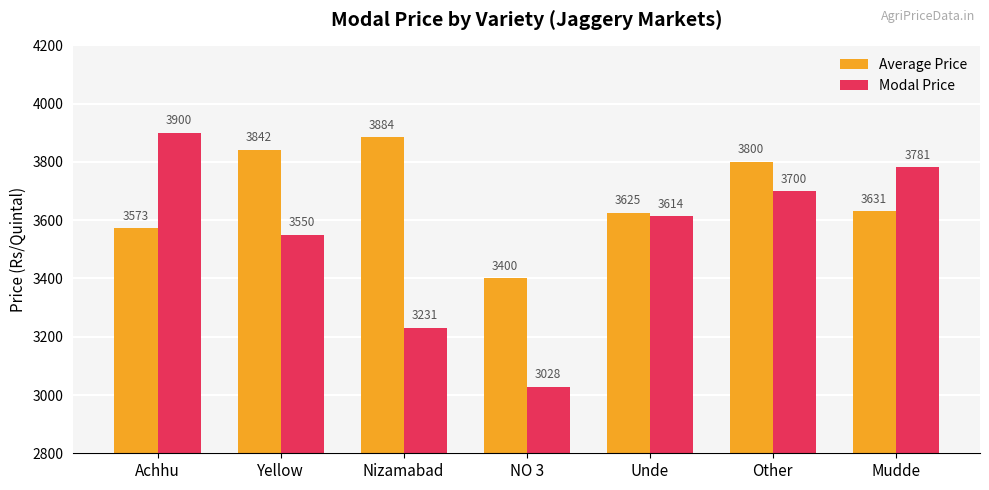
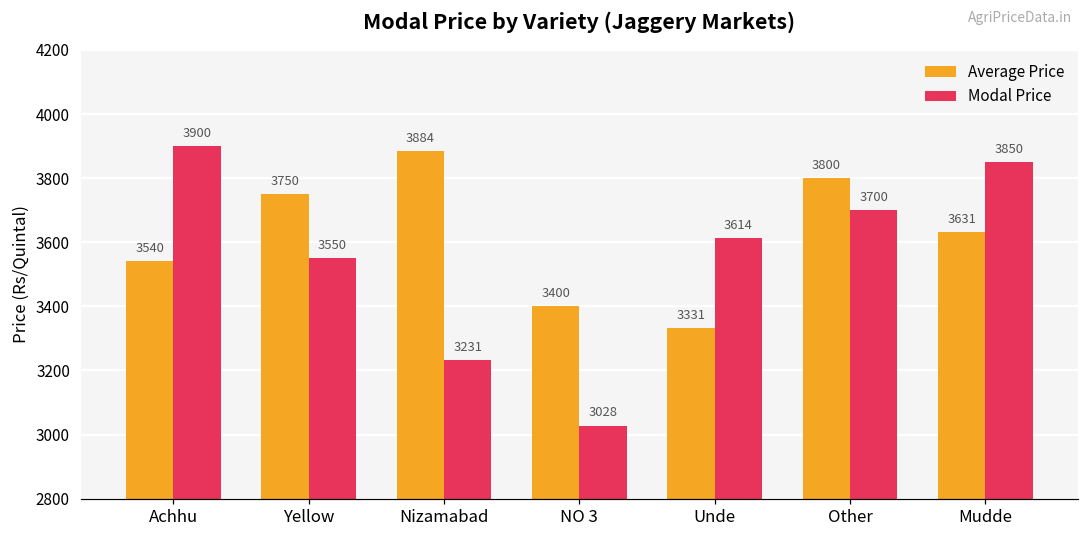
  {
    "Average Price": {
-     "Achhu": 3573,
-     "Yellow": 3842,
+     "Achhu": 3540,
+     "Yellow": 3750,
      "Nizamabad": 3884,
      "NO 3": 3400,
-     "Unde": 3625,
+     "Unde": 3331,
      "Other": 3800,
      "Mudde": 3631
    },
    "Modal Price": {
      "Achhu": 3900,
      "Yellow": 3550,
      "Nizamabad": 3231,
      "NO 3": 3028,
      "Unde": 3614,
      "Other": 3700,
-     "Mudde": 3781
+     "Mudde": 3850
    }
  }
